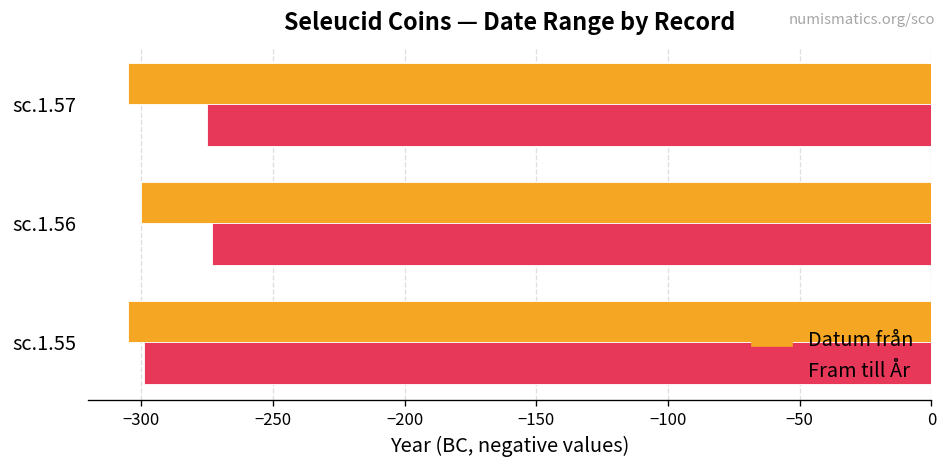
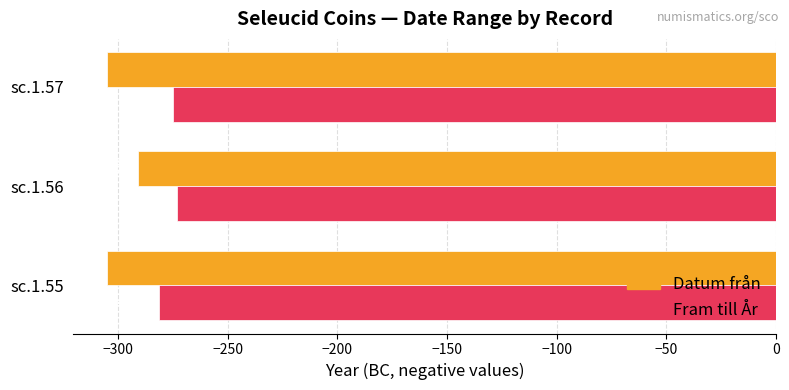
  {
    "Datum från": {
      "sc.1.57": -305,
-     "sc.1.56": -300,
+     "sc.1.56": -291,
      "sc.1.55": -305
    },
    "Fram till År": {
      "sc.1.57": -275,
      "sc.1.56": -273,
-     "sc.1.55": -299
+     "sc.1.55": -281
    }
  }
